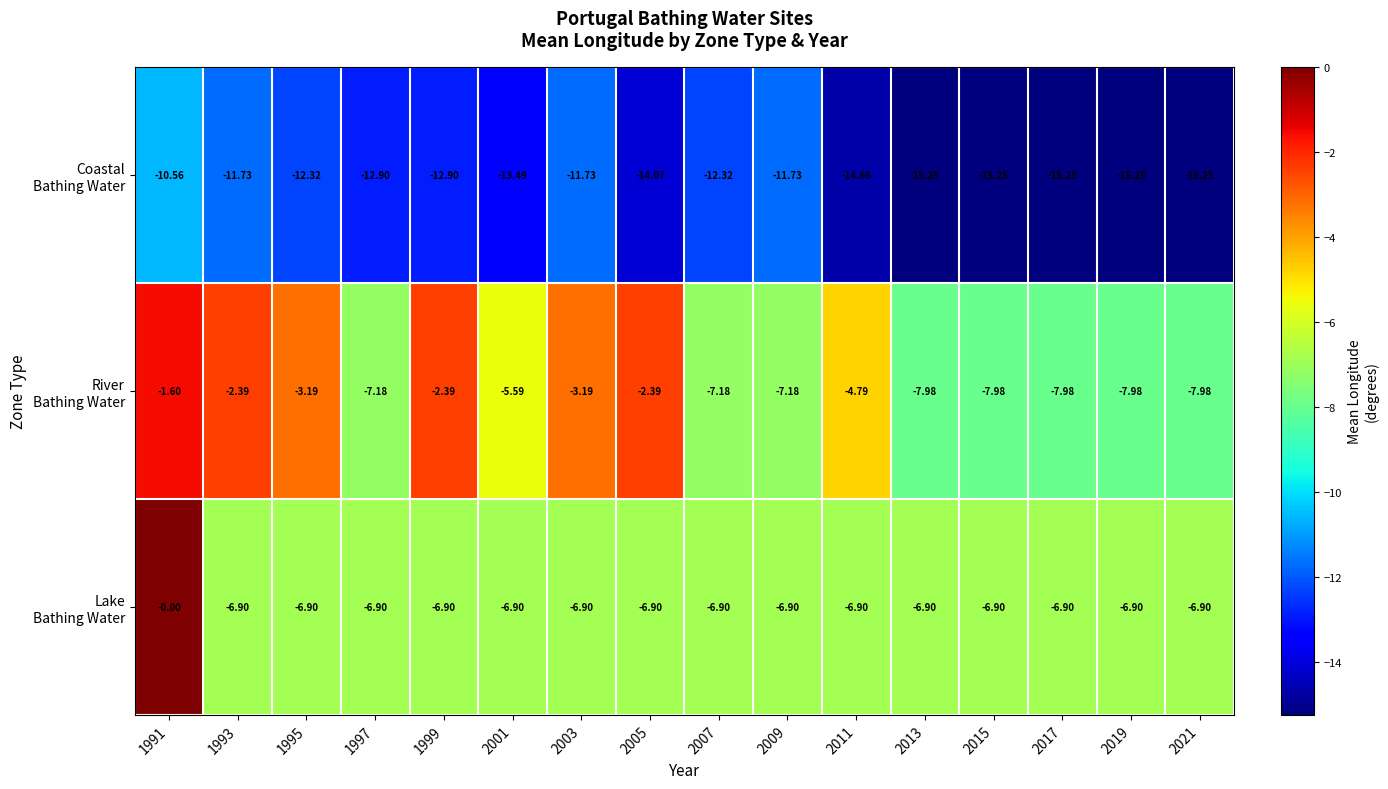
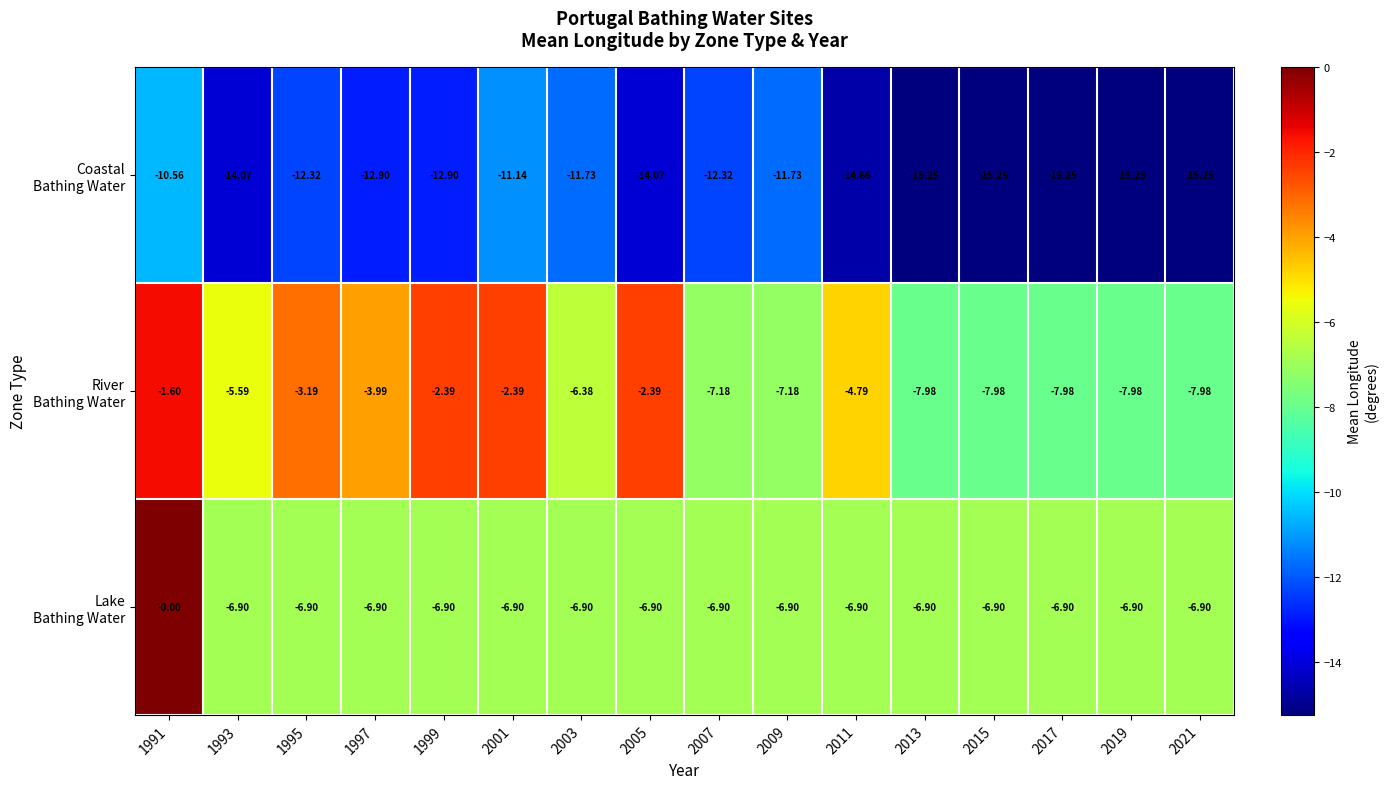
  {
    "Coastal Bathing Water": {
      "1991": -10.56,
-     "1993": -11.73,
+     "1993": -14.07,
      "1995": -12.32,
      "1997": -12.90,
      "1999": -12.90,
-     "2001": -13.49,
+     "2001": -11.14,
      "2003": -11.73,
      "2005": -14.07,
      "2007": -12.32,
      "2009": -11.73,
      "2011": -14.66,
      "2013": -15.25,
      "2015": -15.25,
      "2017": -15.25,
      "2019": -15.25,
      "2021": -15.25
    },
    "River Bathing Water": {
      "1991": -1.60,
-     "1993": -2.39,
+     "1993": -5.59,
      "1995": -3.19,
-     "1997": -7.18,
+     "1997": -3.99,
      "1999": -2.39,
-     "2001": -5.59,
-     "2003": -3.19,
+     "2001": -2.39,
+     "2003": -6.38,
      "2005": -2.39,
      "2007": -7.18,
      "2009": -7.18,
      "2011": -4.79,
      "2013": -7.98,
      "2015": -7.98,
      "2017": -7.98,
      "2019": -7.98,
      "2021": -7.98
    },
    "Lake Bathing Water": {
      "1991": -0.00,
      "1993": -6.90,
      "1995": -6.90,
      "1997": -6.90,
      "1999": -6.90,
      "2001": -6.90,
      "2003": -6.90,
      "2005": -6.90,
      "2007": -6.90,
      "2009": -6.90,
      "2011": -6.90,
      "2013": -6.90,
      "2015": -6.90,
      "2017": -6.90,
      "2019": -6.90,
      "2021": -6.90
    }
  }
